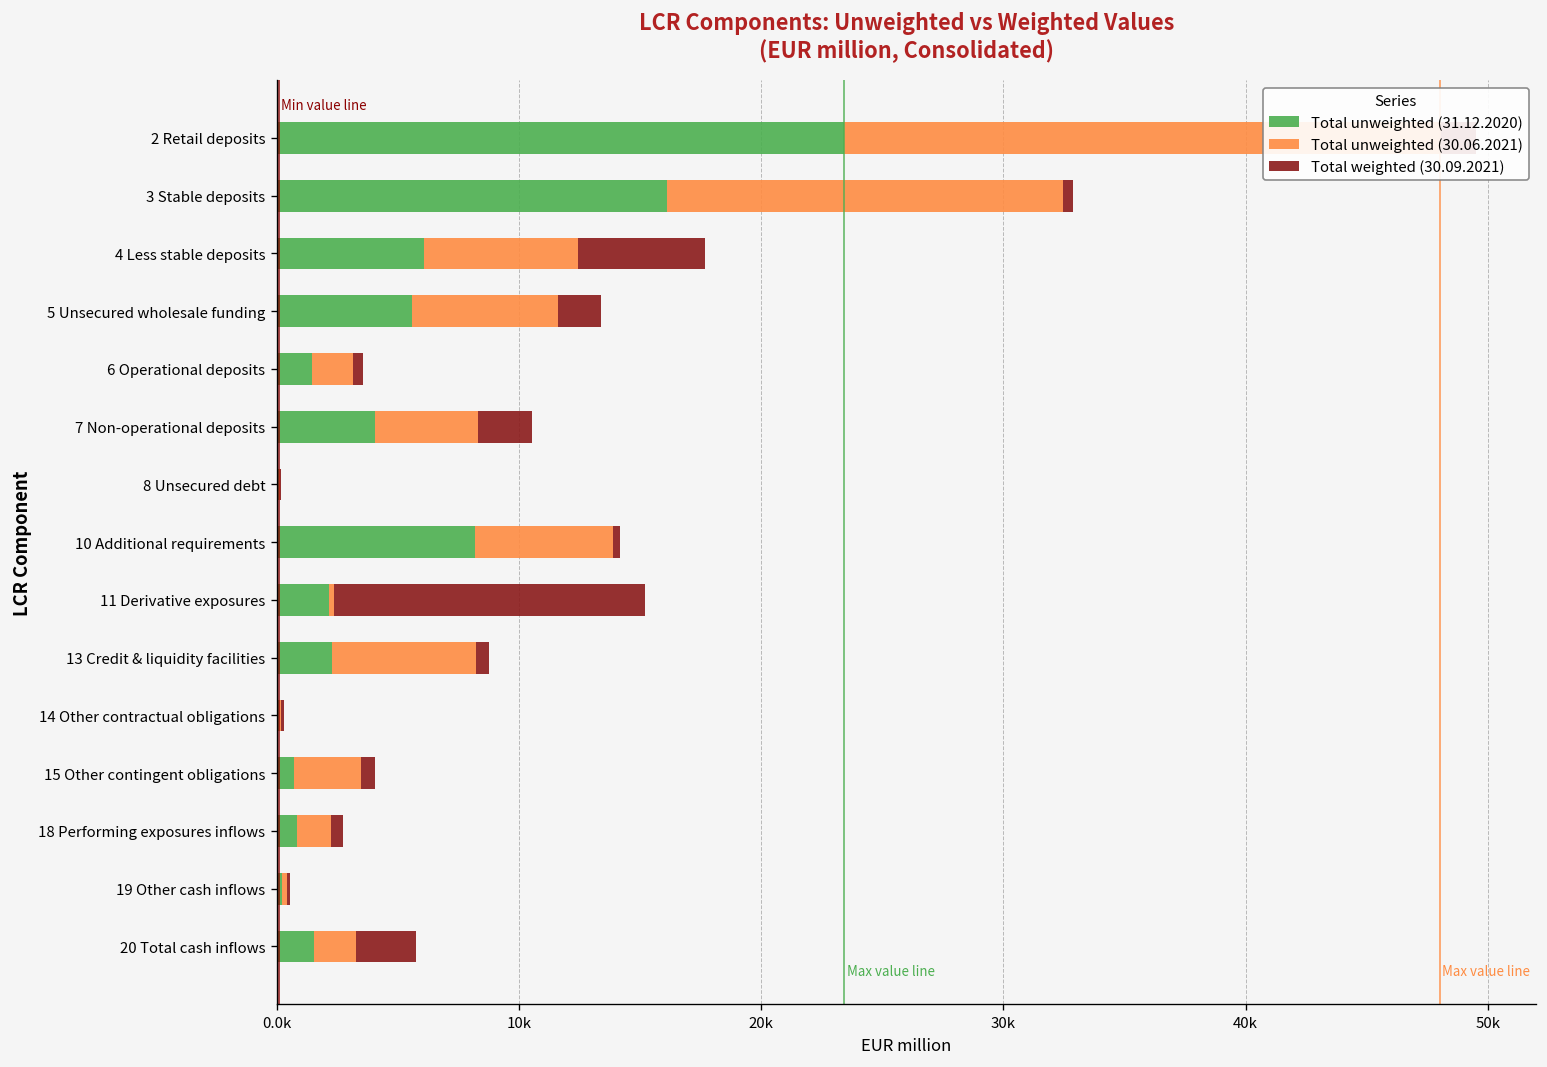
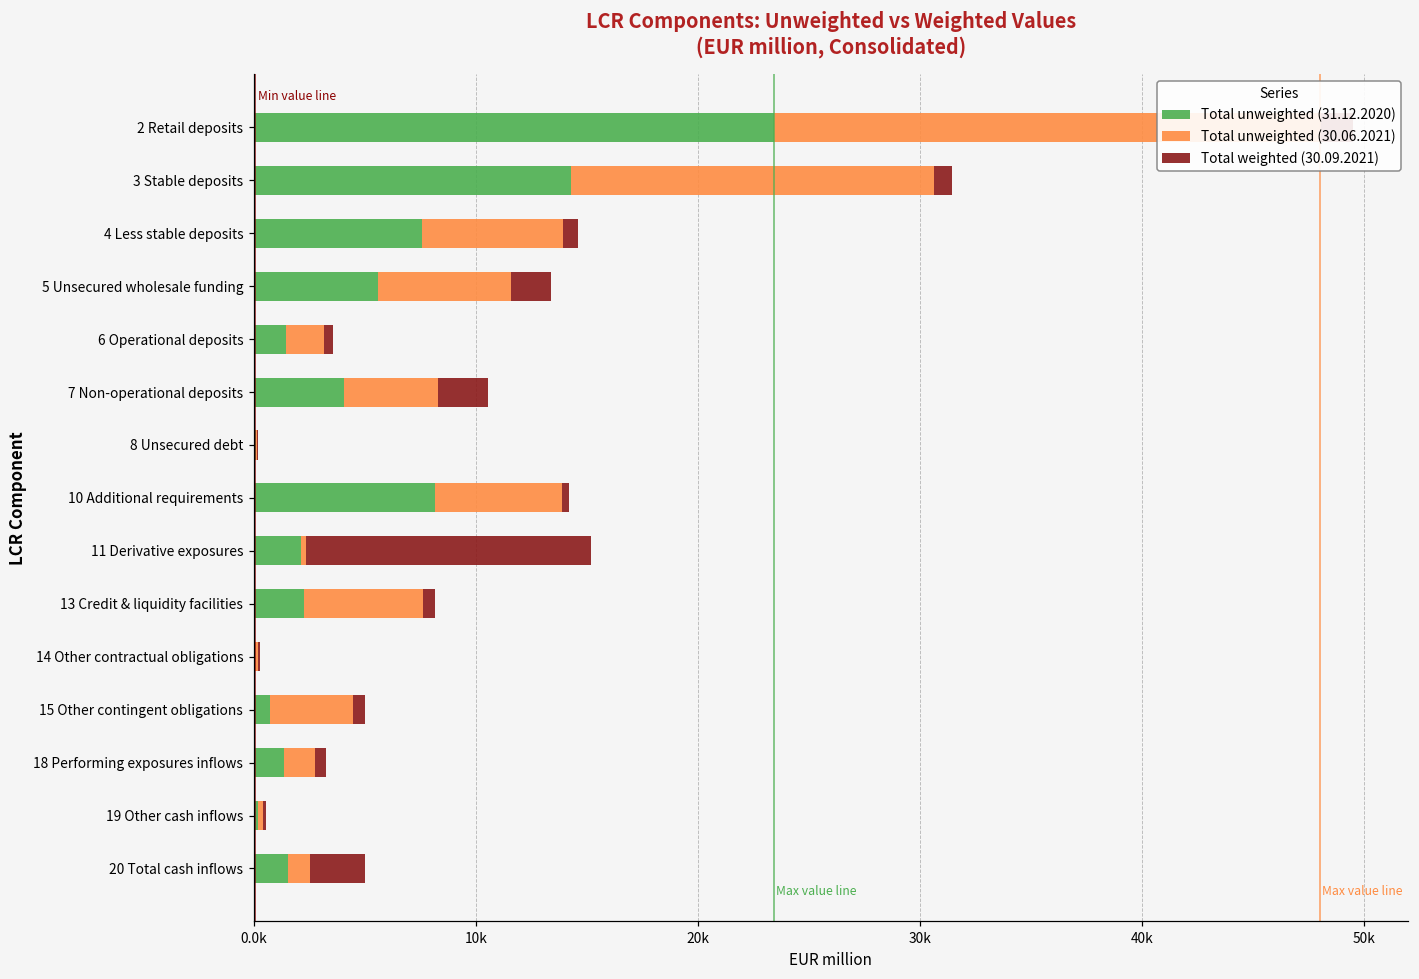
  {
    "Total unweighted (31.12.2020)": {
      "2 Retail deposits": 23400,
-     "3 Stable deposits": 16100,
-     "4 Less stable deposits": 6100,
+     "3 Stable deposits": 14300,
+     "4 Less stable deposits": 7600,
      "5 Unsecured wholesale funding": 5600,
      "6 Operational deposits": 1500,
      "7 Non-operational deposits": 4000,
      "10 Additional requirements": 8200,
      "11 Derivative exposures": 2100,
      "13 Credit & liquidity facilities": 2300,
      "15 Other contingent obligations": 700,
-     "18 Performing exposures inflows": 800,
+     "18 Performing exposures inflows": 1300,
      "19 Other cash inflows": 200,
      "20 Total cash inflows": 1500
    },
    "Total unweighted (30.06.2021)": {
      "3 Stable deposits": 16400,
      "4 Less stable deposits": 6400,
      "5 Unsecured wholesale funding": 6000,
      "6 Operational deposits": 1700,
      "7 Non-operational deposits": 4300,
      "10 Additional requirements": 5700,
      "11 Derivative exposures": 200,
-     "13 Credit & liquidity facilities": 6000,
-     "15 Other contingent obligations": 2800,
+     "13 Credit & liquidity facilities": 5400,
+     "15 Other contingent obligations": 3700,
      "18 Performing exposures inflows": 1400,
      "19 Other cash inflows": 200,
-     "20 Total cash inflows": 1700
+     "20 Total cash inflows": 1000
    },
    "Total weighted (30.09.2021)": {
-     "3 Stable deposits": 400,
-     "4 Less stable deposits": 5300,
+     "3 Stable deposits": 800,
+     "4 Less stable deposits": 700,
      "5 Unsecured wholesale funding": 1800,
      "6 Operational deposits": 400,
      "7 Non-operational deposits": 2200,
      "10 Additional requirements": 300,
      "11 Derivative exposures": 12800,
      "13 Credit & liquidity facilities": 500,
      "15 Other contingent obligations": 600,
      "18 Performing exposures inflows": 500,
      "20 Total cash inflows": 2500
    }
  }
